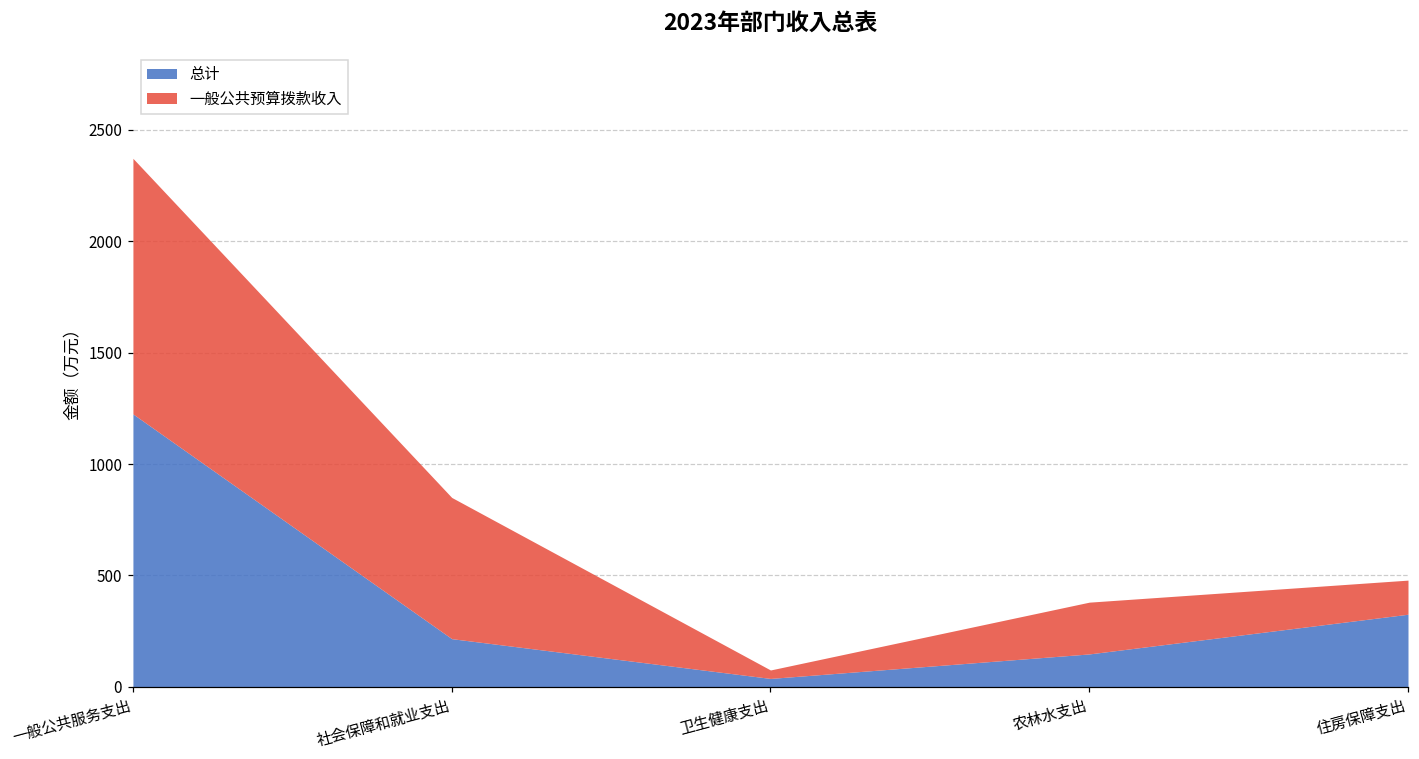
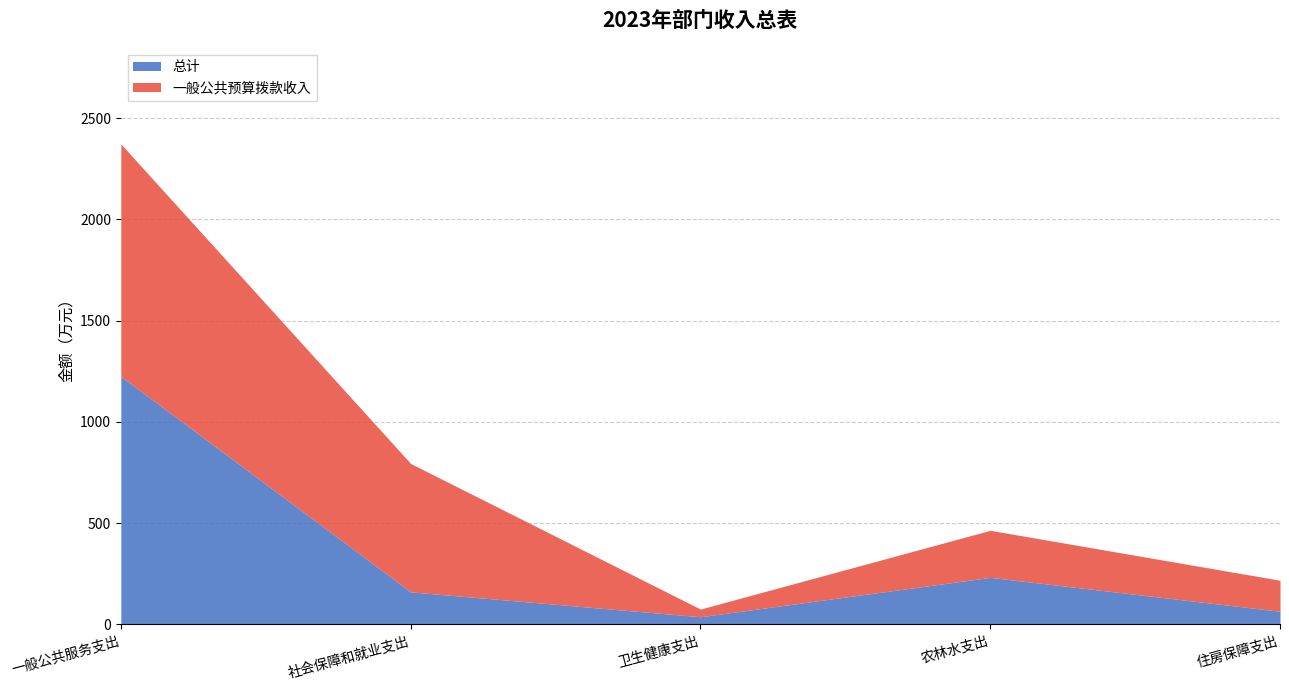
  {
    "总计": {
      "一般公共服务支出": 1230,
-     "社会保障和就业支出": 220,
+     "社会保障和就业支出": 160,
      "卫生健康支出": 40,
-     "农林水支出": 150,
-     "住房保障支出": 330
+     "农林水支出": 230,
+     "住房保障支出": 70
    },
    "一般公共预算拨款收入": {
      "一般公共服务支出": 1150,
      "社会保障和就业支出": 630,
      "卫生健康支出": 40,
      "农林水支出": 230,
      "住房保障支出": 150
    }
  }
